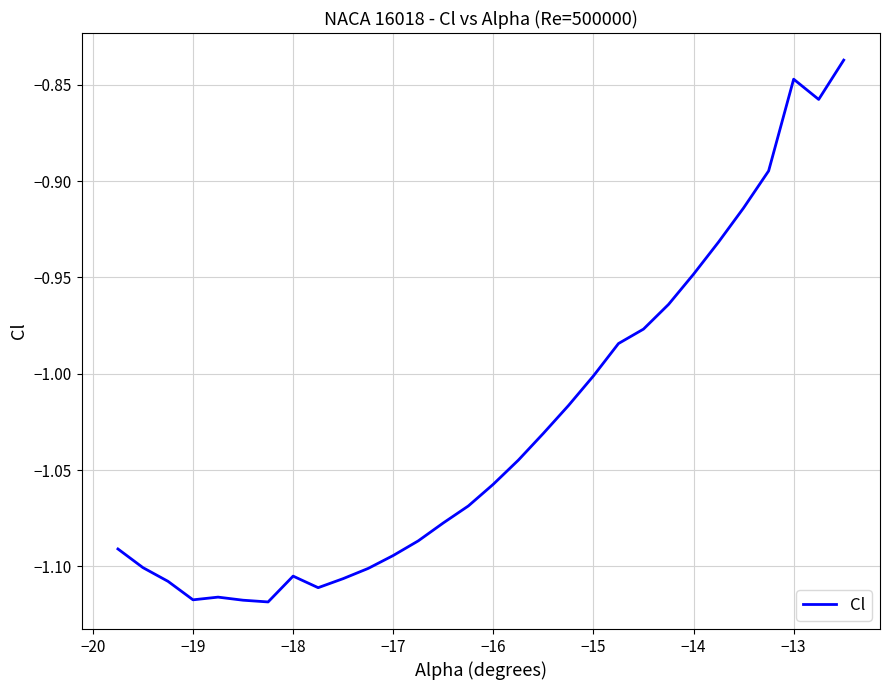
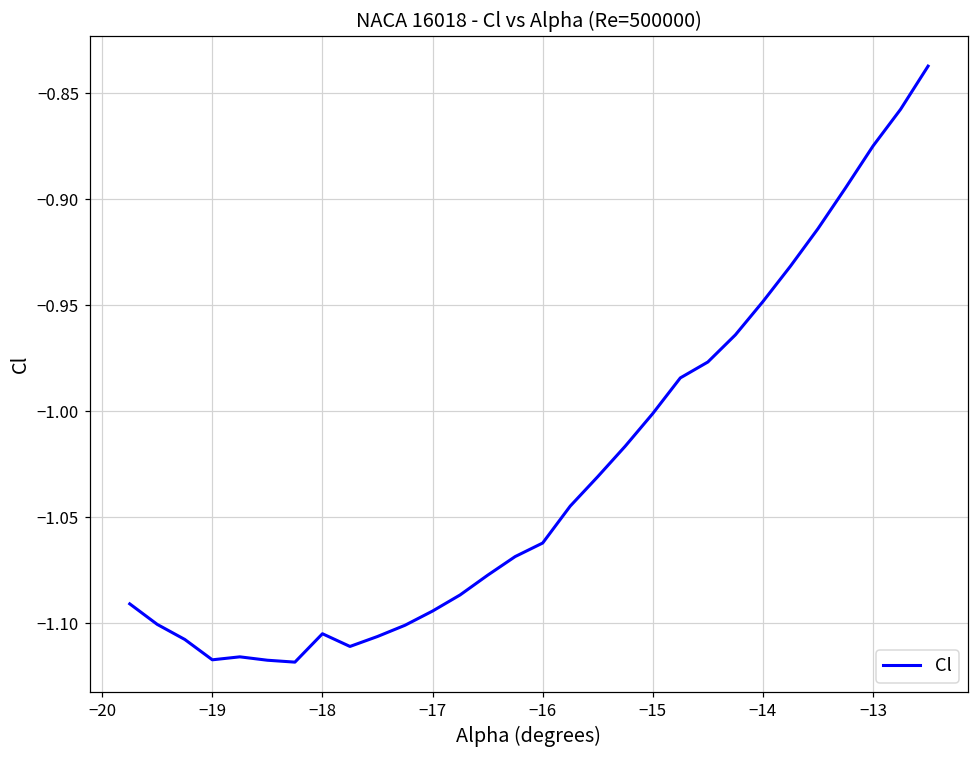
  {
    "−19": -1.117,
    "−18": -1.105,
    "−17": -1.094,
-   "−16": -1.057,
+   "−16": -1.062,
    "−15": -1.001,
    "−14": -0.948,
-   "−13": -0.847
+   "−13": -0.875
  }
